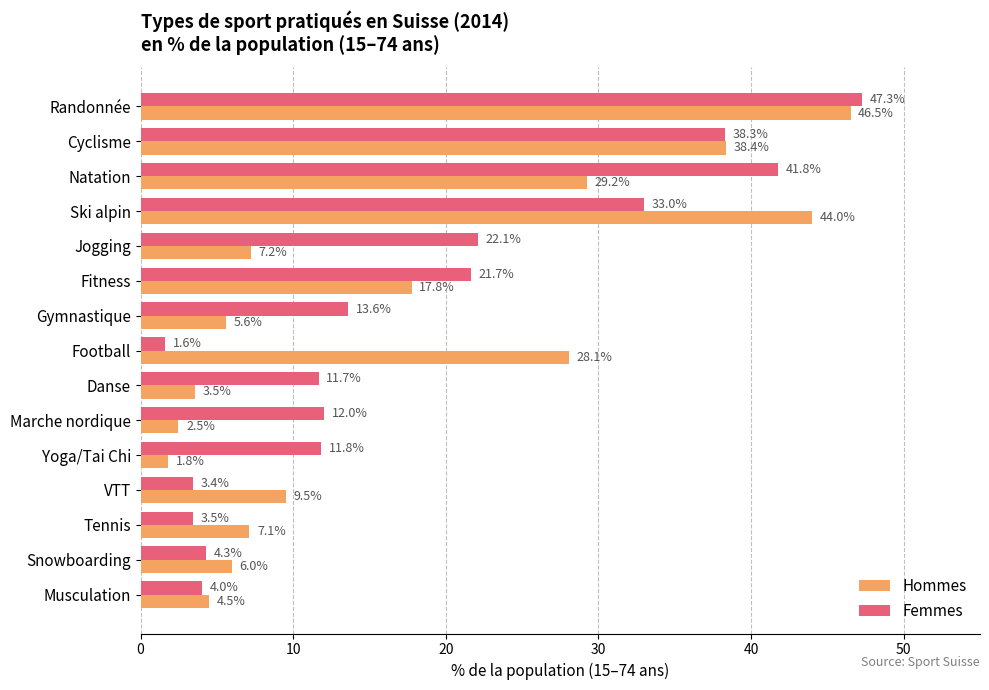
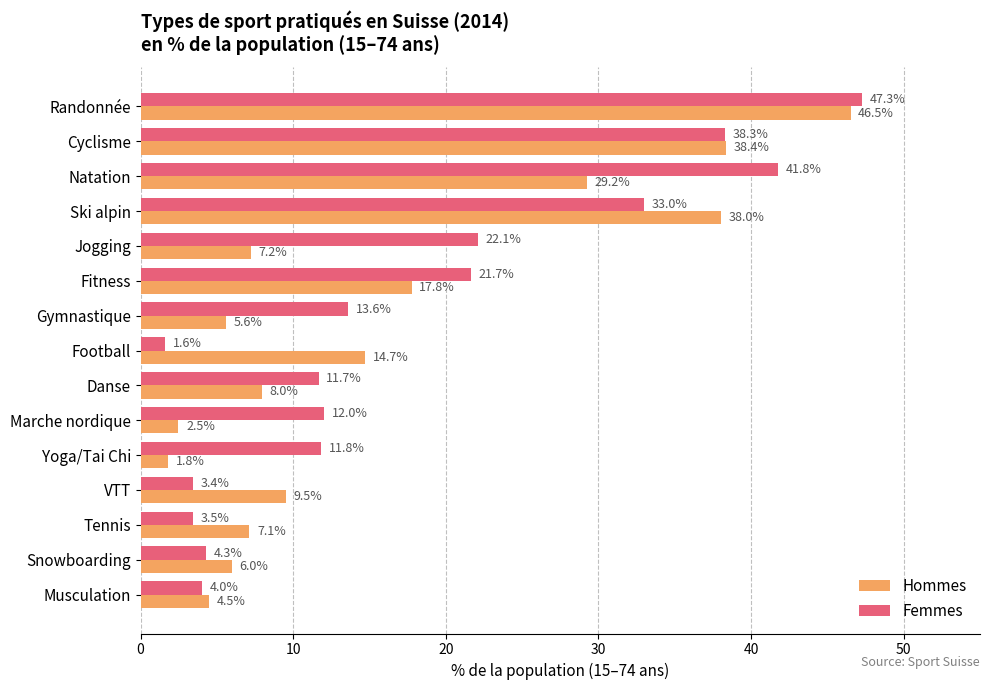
  {
    "Hommes": {
      "Randonnée": "46.5%",
      "Cyclisme": "38.4%",
      "Natation": "29.2%",
-     "Ski alpin": "44.0%",
+     "Ski alpin": "38.0%",
      "Jogging": "7.2%",
      "Fitness": "17.8%",
      "Gymnastique": "5.6%",
-     "Football": "28.1%",
-     "Danse": "3.5%",
+     "Football": "14.7%",
+     "Danse": "8.0%",
      "Marche nordique": "2.5%",
      "Yoga/Tai Chi": "1.8%",
      "VTT": "9.5%",
      "Tennis": "7.1%",
      "Snowboarding": "6.0%",
      "Musculation": "4.5%"
    },
    "Femmes": {
      "Randonnée": "47.3%",
      "Cyclisme": "38.3%",
      "Natation": "41.8%",
      "Ski alpin": "33.0%",
      "Jogging": "22.1%",
      "Fitness": "21.7%",
      "Gymnastique": "13.6%",
      "Football": "1.6%",
      "Danse": "11.7%",
      "Marche nordique": "12.0%",
      "Yoga/Tai Chi": "11.8%",
      "VTT": "3.4%",
      "Tennis": "3.5%",
      "Snowboarding": "4.3%",
      "Musculation": "4.0%"
    }
  }
